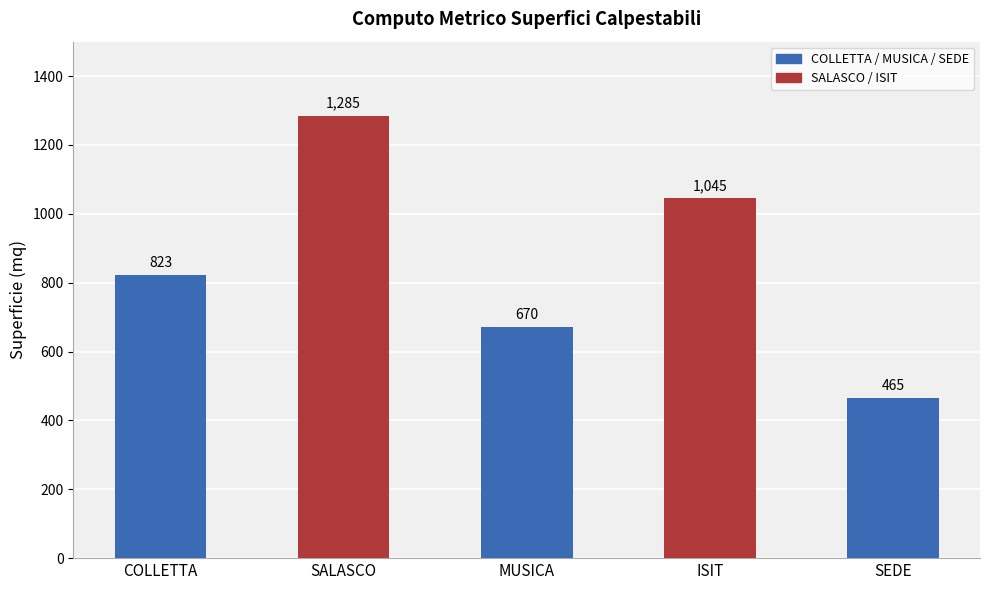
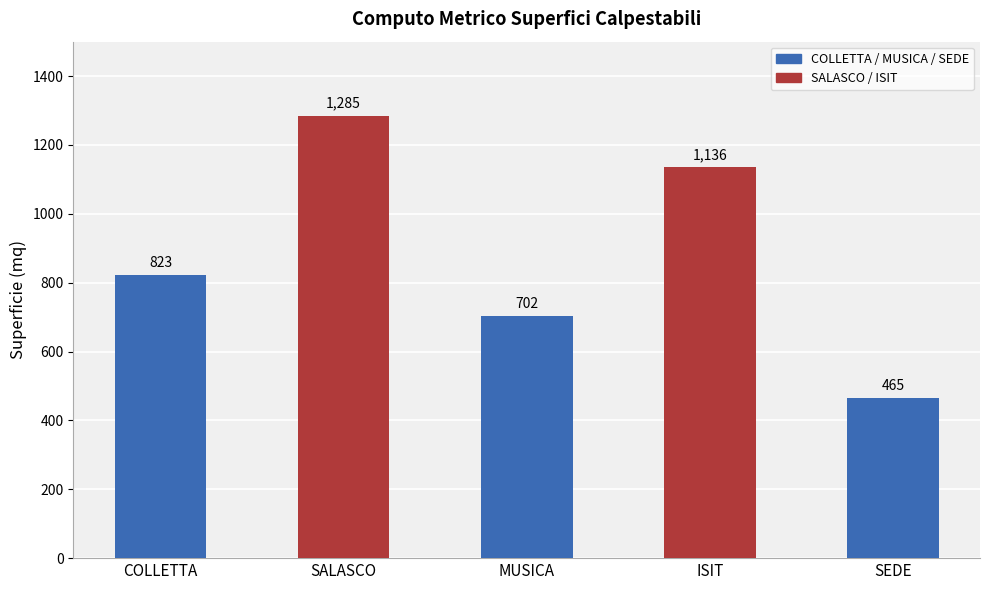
  {
    "COLLETTA": "823",
    "SALASCO": "1,285",
-   "MUSICA": "670",
-   "ISIT": "1,045",
+   "MUSICA": "702",
+   "ISIT": "1,136",
    "SEDE": "465"
  }
